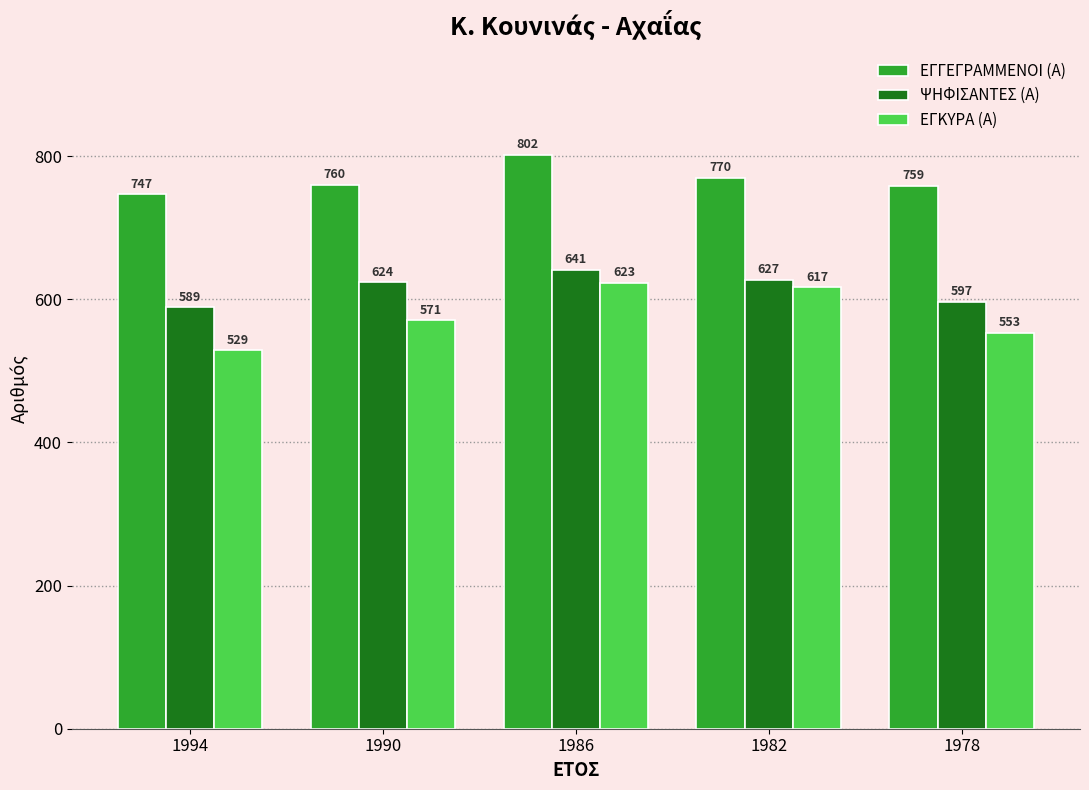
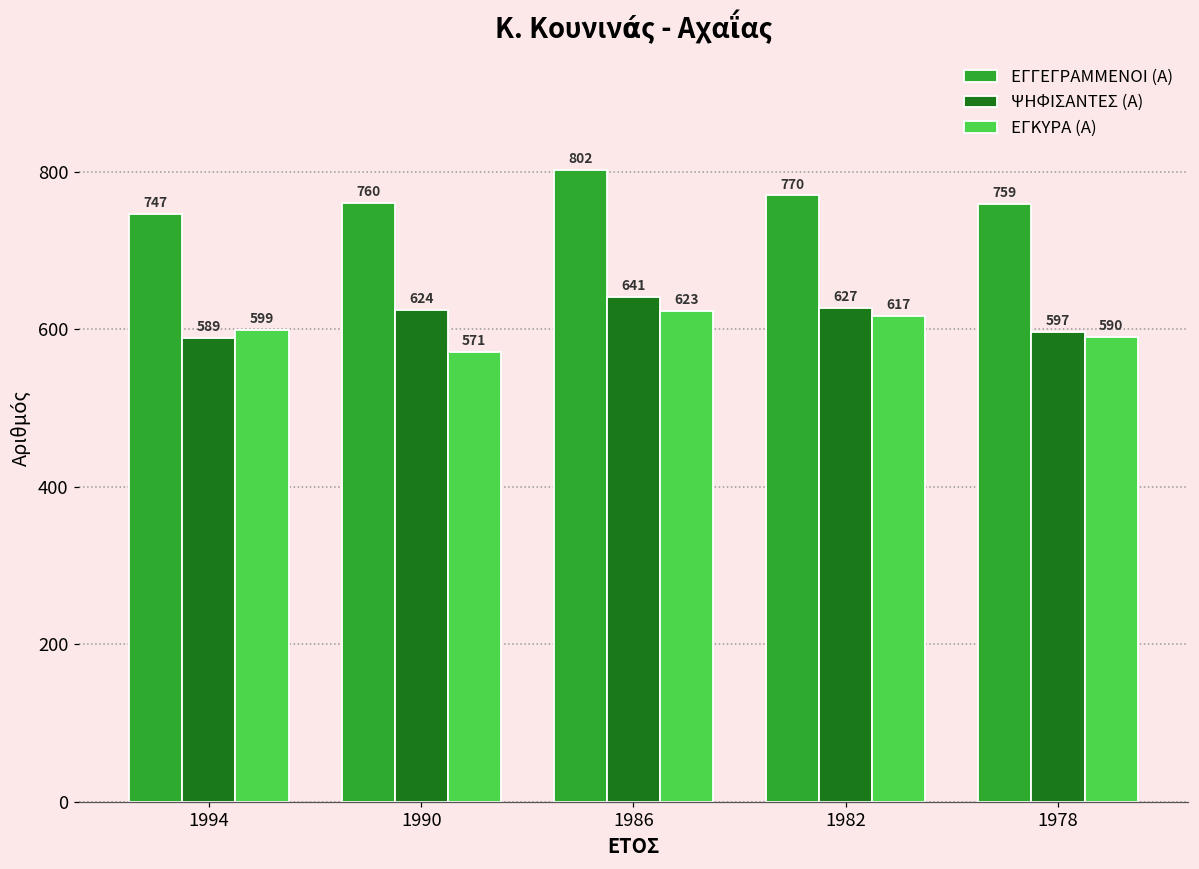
  {
    "ΕΓΚΥΡΑ (Α)": {
-     "1994": 529,
+     "1994": 599,
      "1990": 571,
      "1986": 623,
      "1982": 617,
-     "1978": 553
+     "1978": 590
    }
  }
